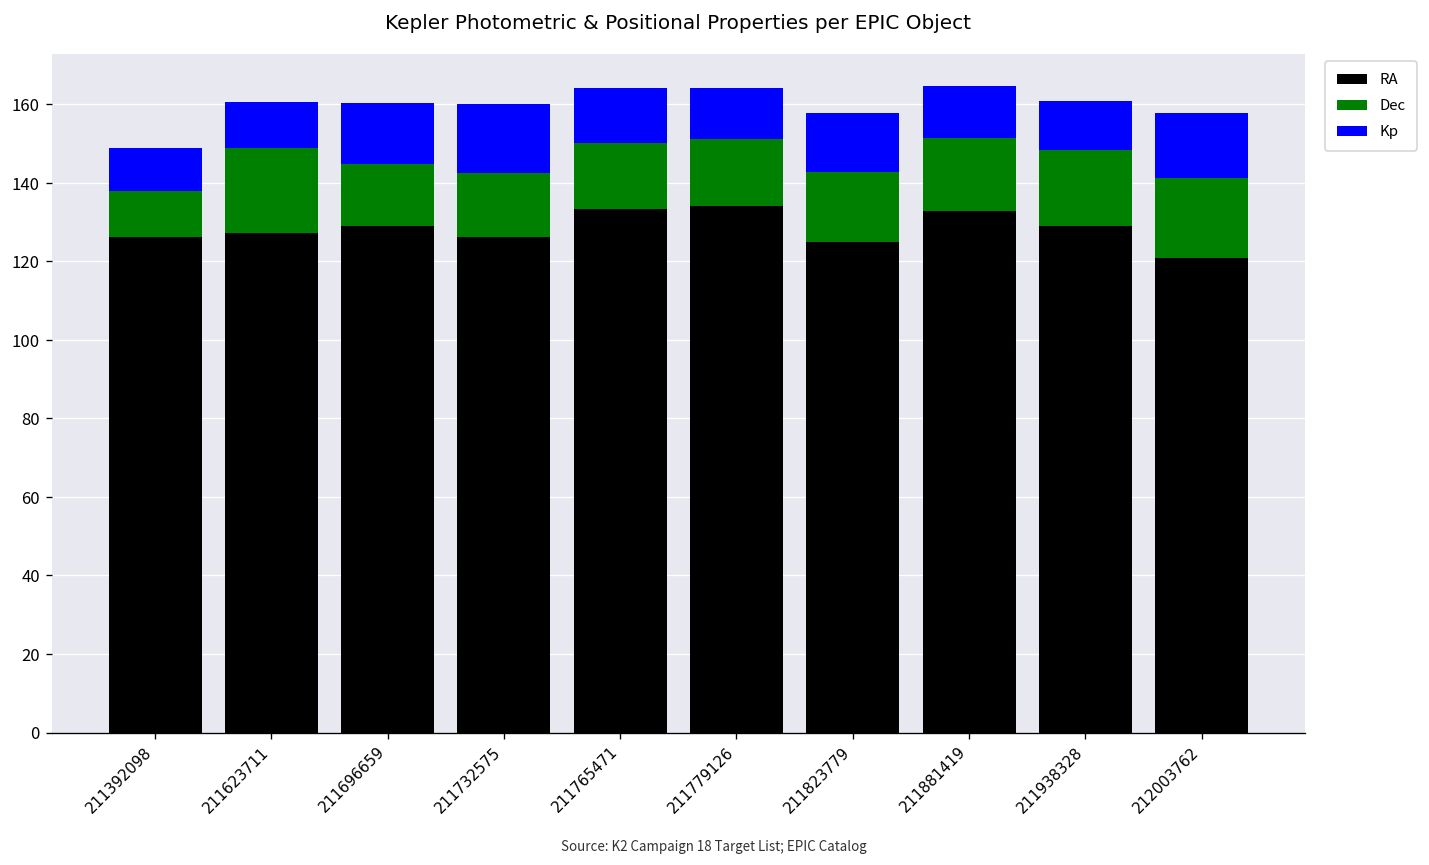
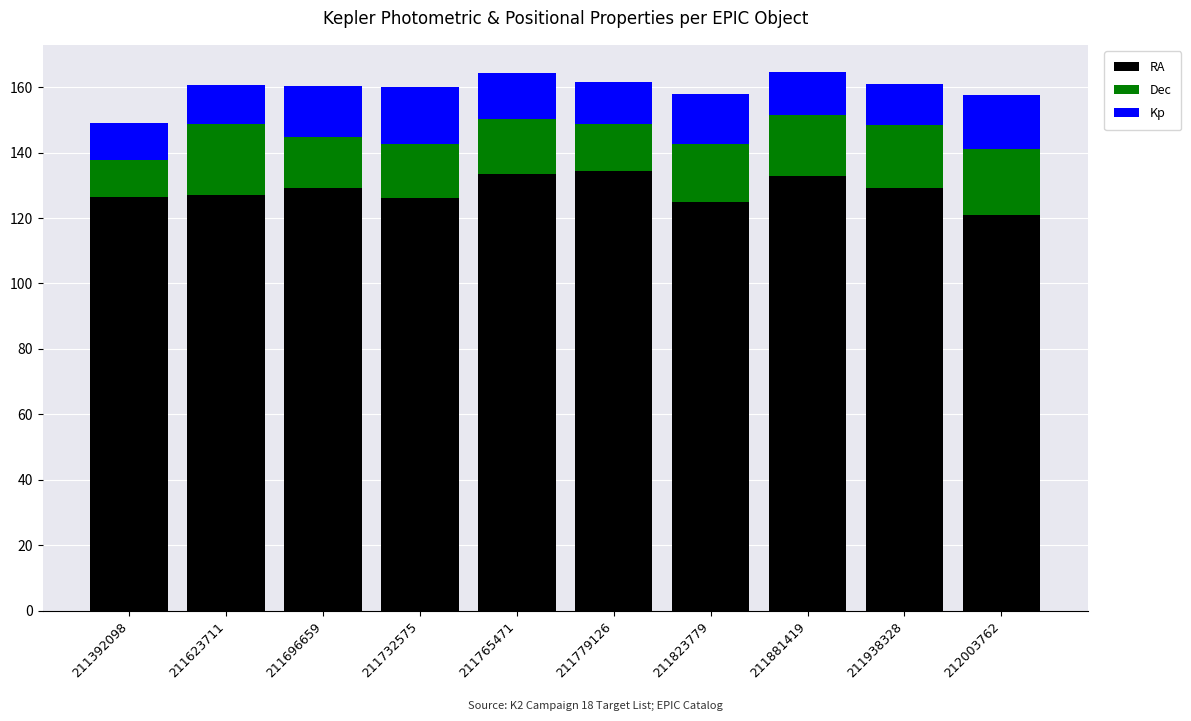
  {
    "RA": {
      "211392098": 126,
      "211623711": 127,
      "211696659": 129,
      "211732575": 126,
      "211765471": 133,
      "211779126": 134,
      "211823779": 125,
      "211881419": 133,
      "211938328": 129,
      "212003762": 121
    },
    "Dec": {
      "211392098": 12,
      "211623711": 22,
      "211696659": 16,
      "211732575": 16,
      "211765471": 17,
-     "211779126": 17,
+     "211779126": 14,
      "211823779": 18,
      "211881419": 18,
      "211938328": 19,
      "212003762": 20
    },
    "Kp": {
      "211392098": 11,
      "211623711": 12,
      "211696659": 16,
      "211732575": 18,
      "211765471": 14,
      "211779126": 13,
      "211823779": 15,
      "211881419": 13,
      "211938328": 13,
      "212003762": 17
    }
  }
